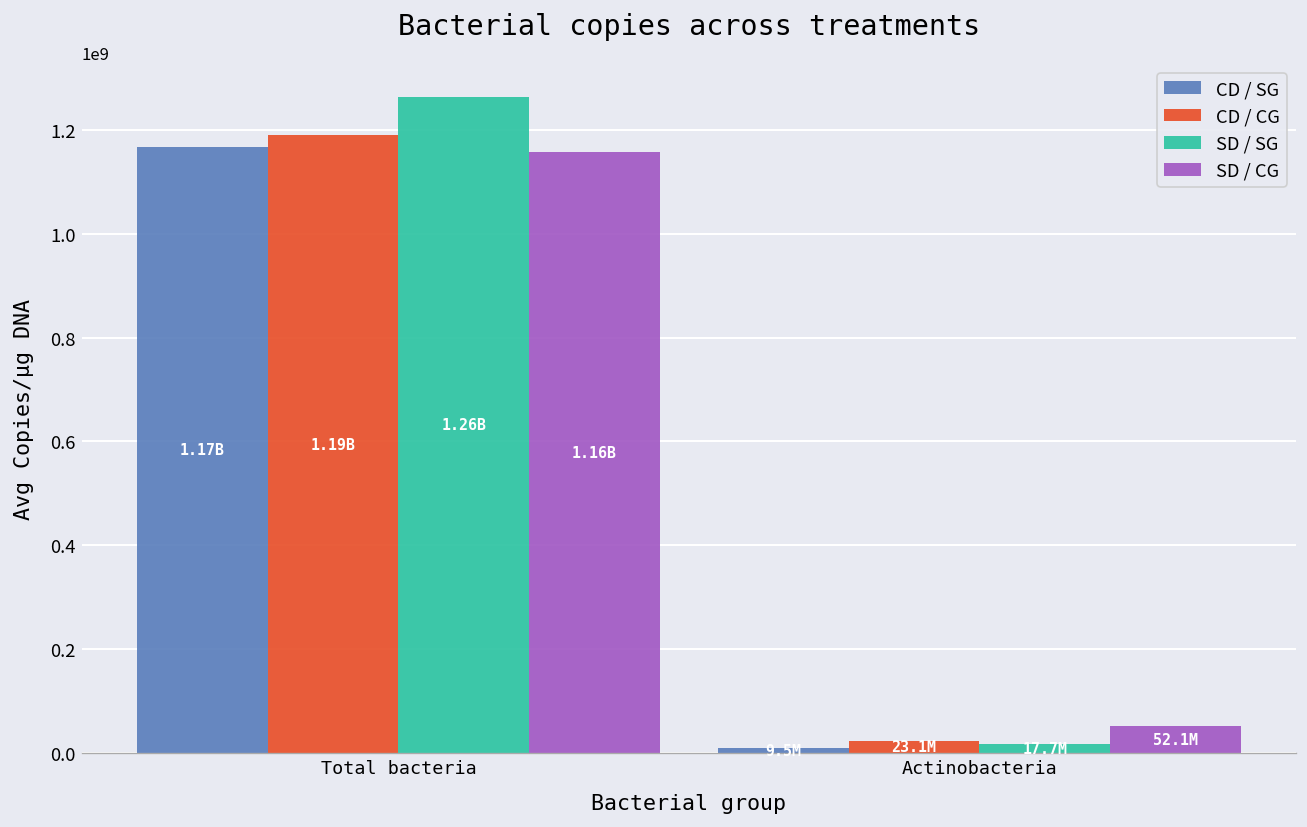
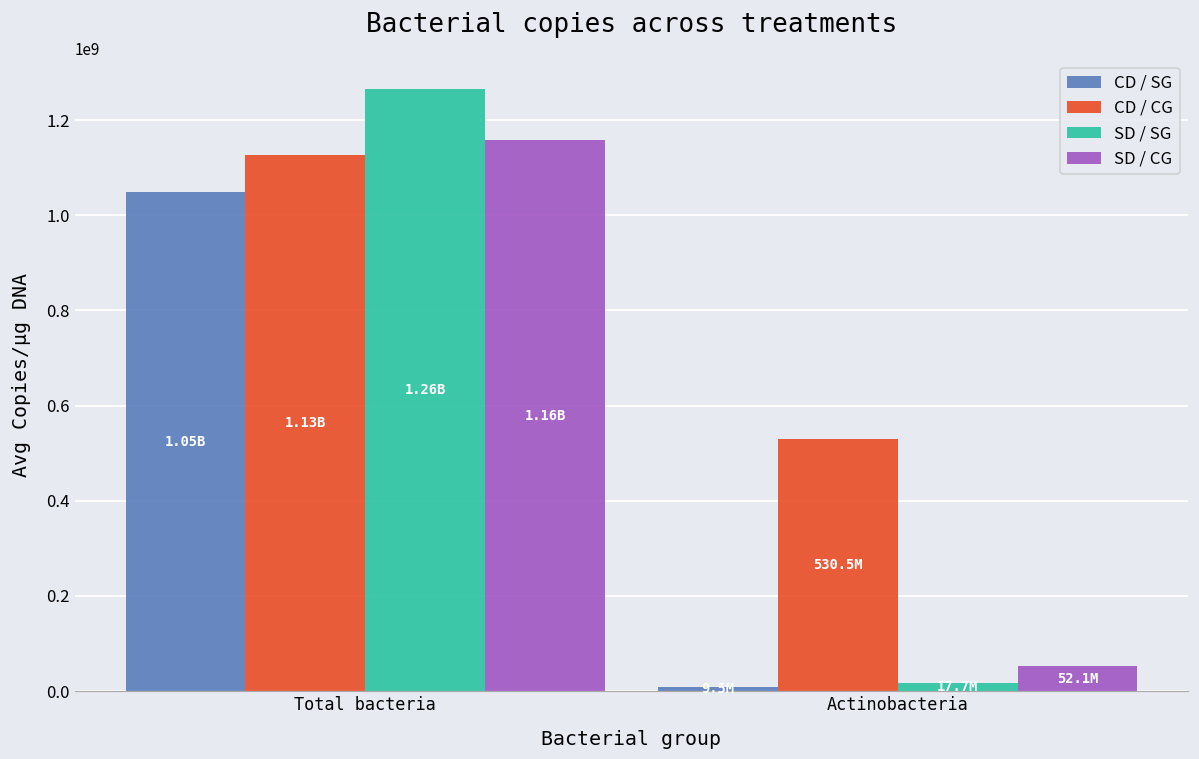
  {
    "CD / SG": {
-     "Total bacteria": "1.17B"
+     "Total bacteria": "1.05B"
    },
    "CD / CG": {
-     "Total bacteria": "1.19B",
-     "Actinobacteria": "23.1M"
+     "Total bacteria": "1.13B",
+     "Actinobacteria": "530.5M"
    },
    "SD / SG": {
      "Total bacteria": "1.26B",
      "Actinobacteria": "17.7M"
    },
    "SD / CG": {
      "Total bacteria": "1.16B",
      "Actinobacteria": "52.1M"
    }
  }
